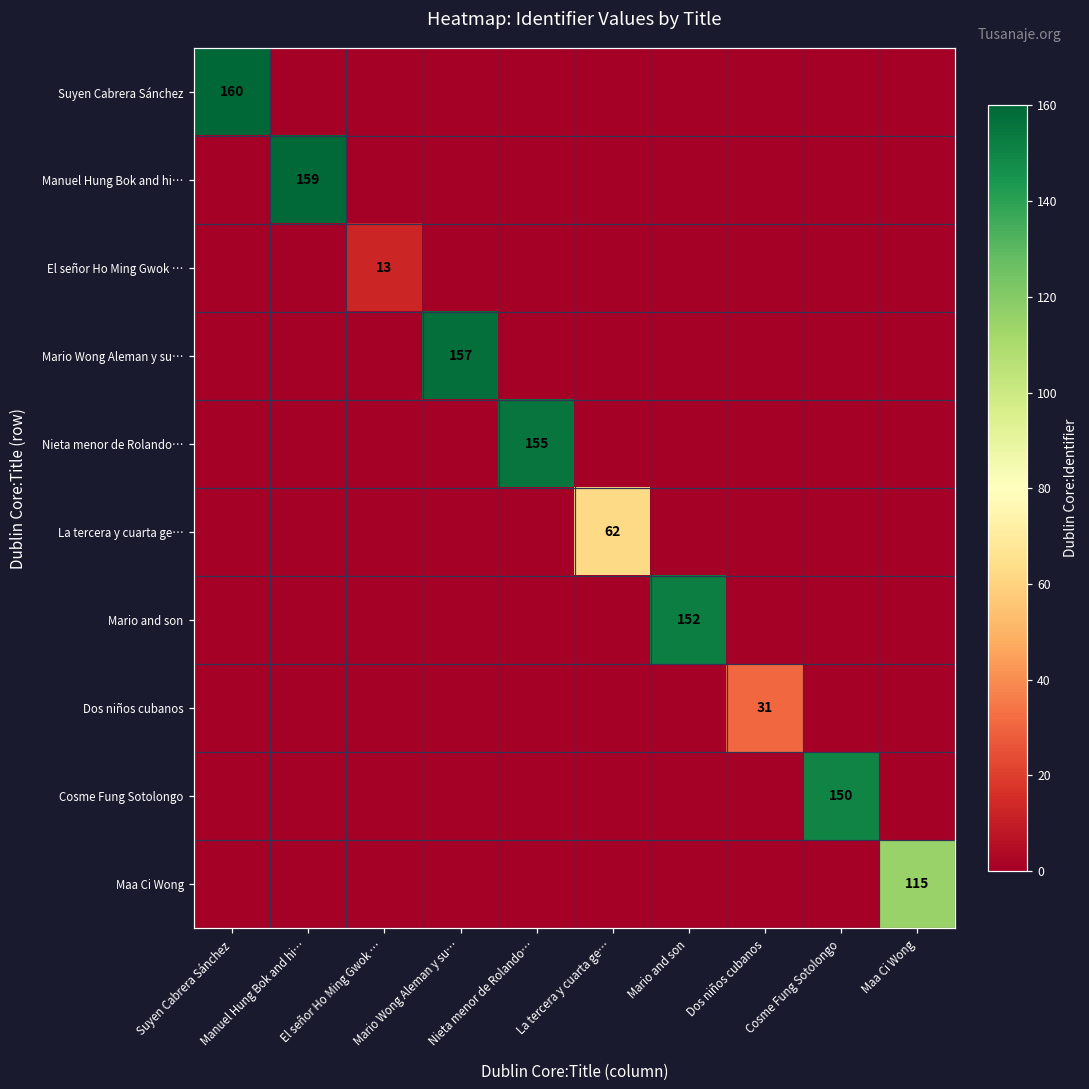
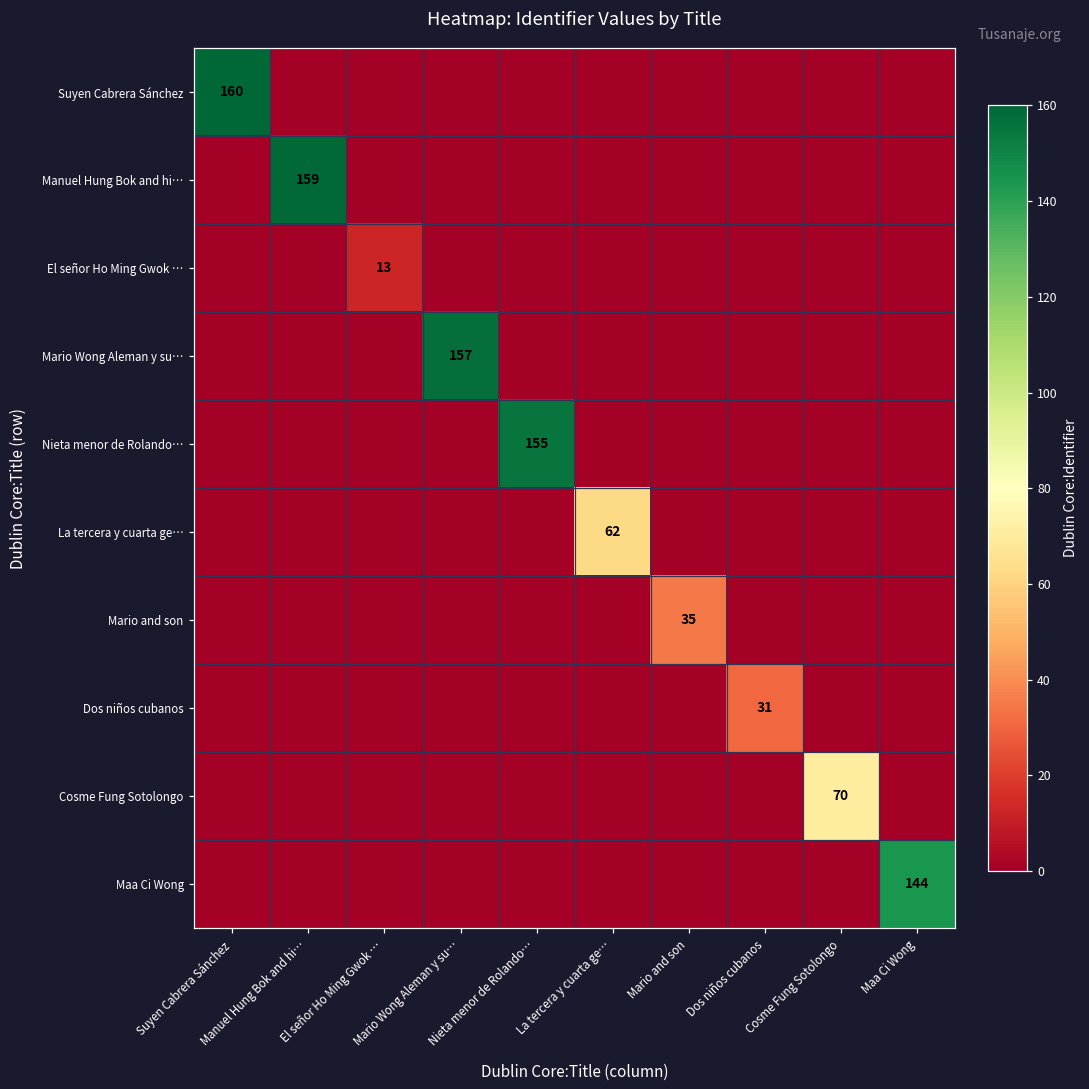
  {
    "Suyen Cabrera Sánchez": {
      "Suyen Cabrera Sánchez": 160
    },
    "Manuel Hung Bok and hi…": {
      "Manuel Hung Bok and hi…": 159
    },
    "El señor Ho Ming Gwok …": {
      "El señor Ho Ming Gwok …": 13
    },
    "Mario Wong Aleman y su…": {
      "Mario Wong Aleman y su…": 157
    },
    "Nieta menor de Rolando…": {
      "Nieta menor de Rolando…": 155
    },
    "La tercera y cuarta ge…": {
      "La tercera y cuarta ge…": 62
    },
    "Mario and son": {
-     "Mario and son": 152
+     "Mario and son": 35
    },
    "Dos niños cubanos": {
      "Dos niños cubanos": 31
    },
    "Cosme Fung Sotolongo": {
-     "Cosme Fung Sotolongo": 150
+     "Cosme Fung Sotolongo": 70
    },
    "Maa Ci Wong": {
-     "Maa Ci Wong": 115
+     "Maa Ci Wong": 144
    }
  }
